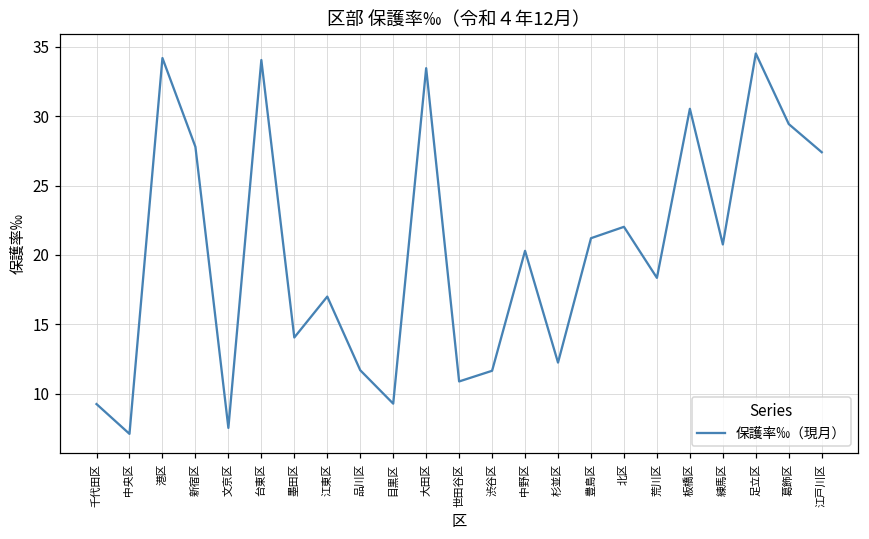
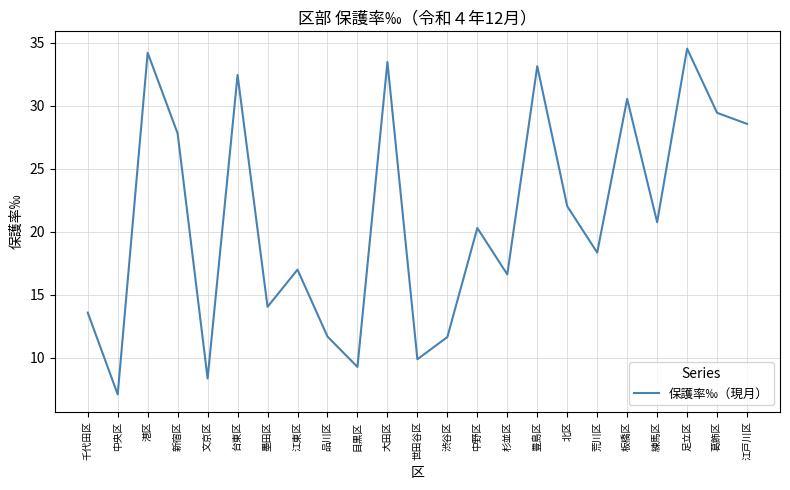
  {
-   "千代田区": 9.3,
+   "千代田区": 13.6,
    "中央区": 7.1,
    "港区": 34.2,
    "新宿区": 27.8,
-   "文京区": 7.5,
-   "台東区": 34.1,
+   "文京区": 8.4,
+   "台東区": 32.4,
    "墨田区": 14.1,
    "江東区": 17.0,
    "品川区": 11.7,
    "目黒区": 9.3,
    "大田区": 33.5,
-   "世田谷区": 10.9,
+   "世田谷区": 9.9,
    "渋谷区": 11.7,
    "中野区": 20.3,
-   "杉並区": 12.2,
-   "豊島区": 21.2,
+   "杉並区": 16.6,
+   "豊島区": 33.1,
    "北区": 22.0,
    "荒川区": 18.4,
    "板橋区": 30.5,
    "練馬区": 20.8,
    "足立区": 34.5,
    "葛飾区": 29.4,
-   "江戸川区": 27.4
+   "江戸川区": 28.6
  }
